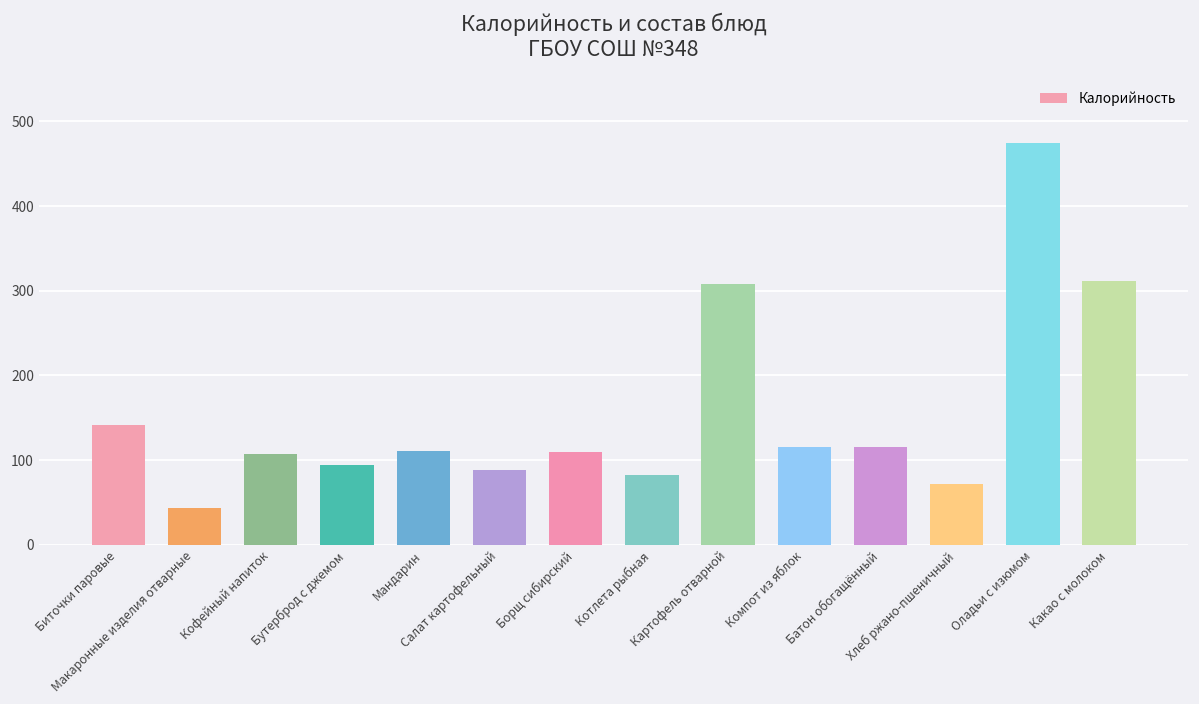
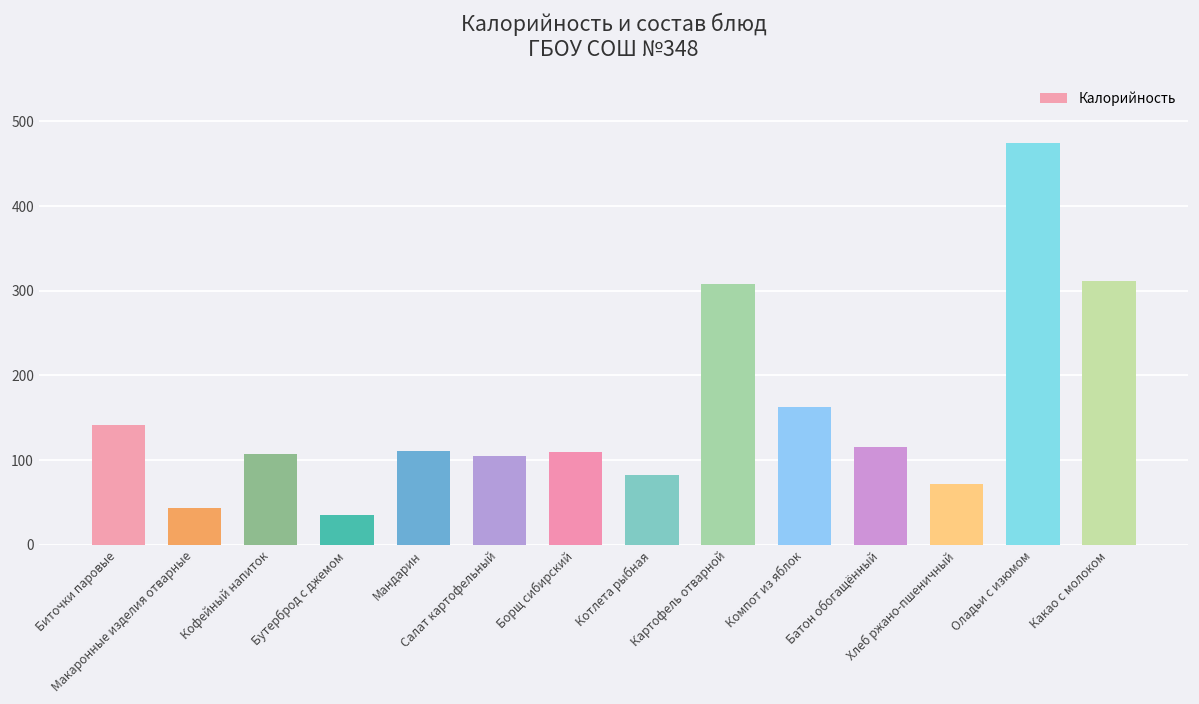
  {
    "Биточки паровые": 140,
    "Макаронные изделия отварные": 40,
    "Кофейный напиток": 110,
-   "Бутерброд с джемом": 90,
+   "Бутерброд с джемом": 40,
    "Мандарин": 110,
-   "Салат картофельный": 90,
+   "Салат картофельный": 110,
    "Борщ сибирский": 110,
    "Котлета рыбная": 80,
    "Картофель отварной": 310,
-   "Компот из яблок": 120,
+   "Компот из яблок": 160,
    "Батон обогащённый": 120,
    "Хлеб ржано-пшеничный": 70,
    "Оладьи с изюмом": 470,
    "Какао с молоком": 310
  }
